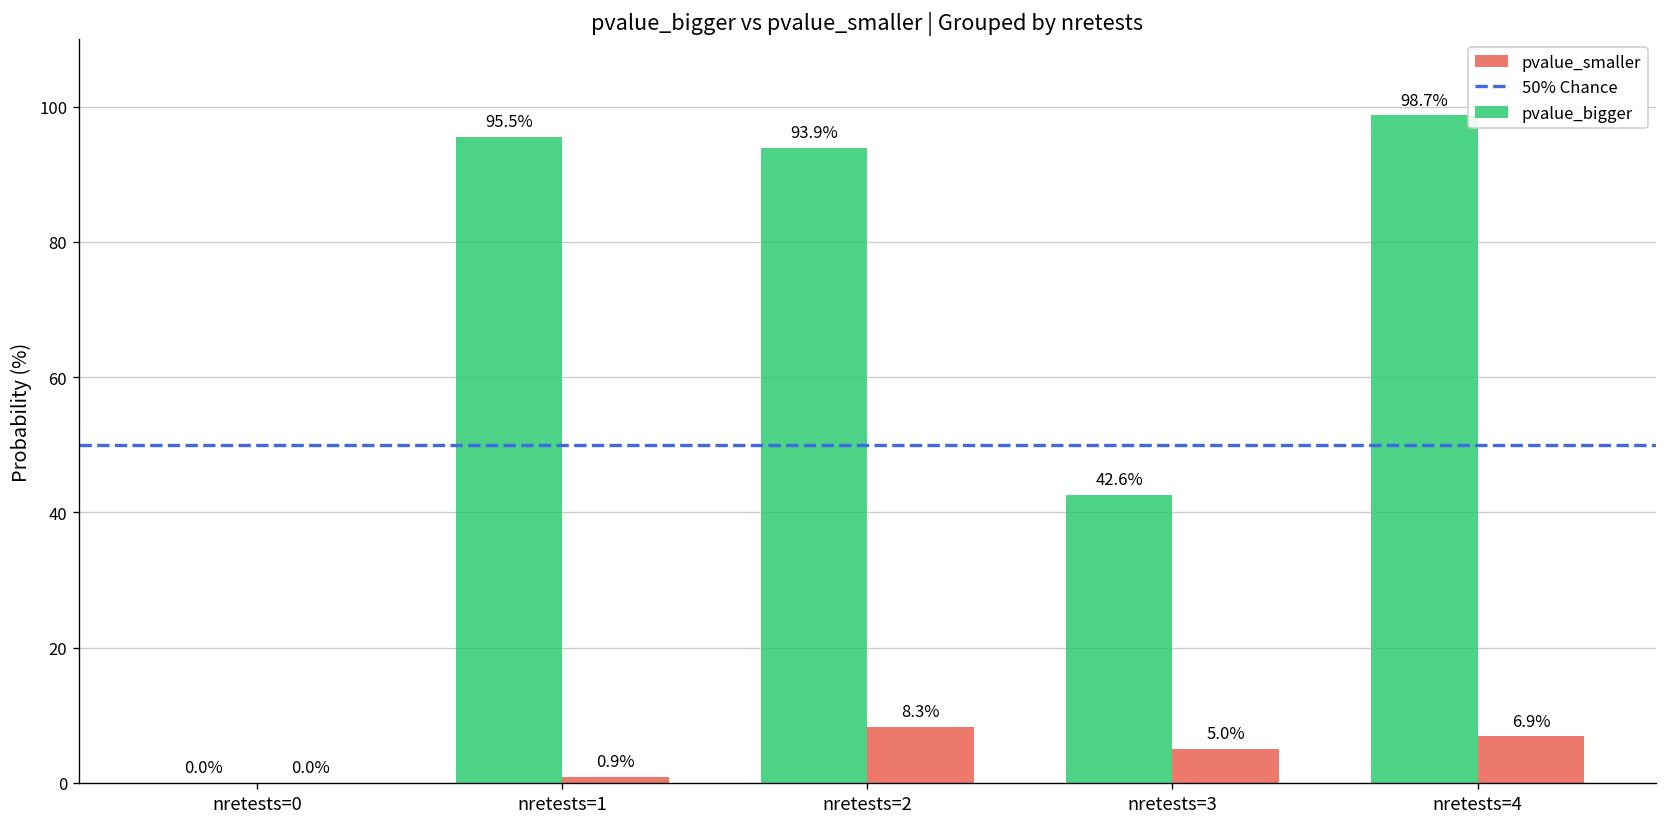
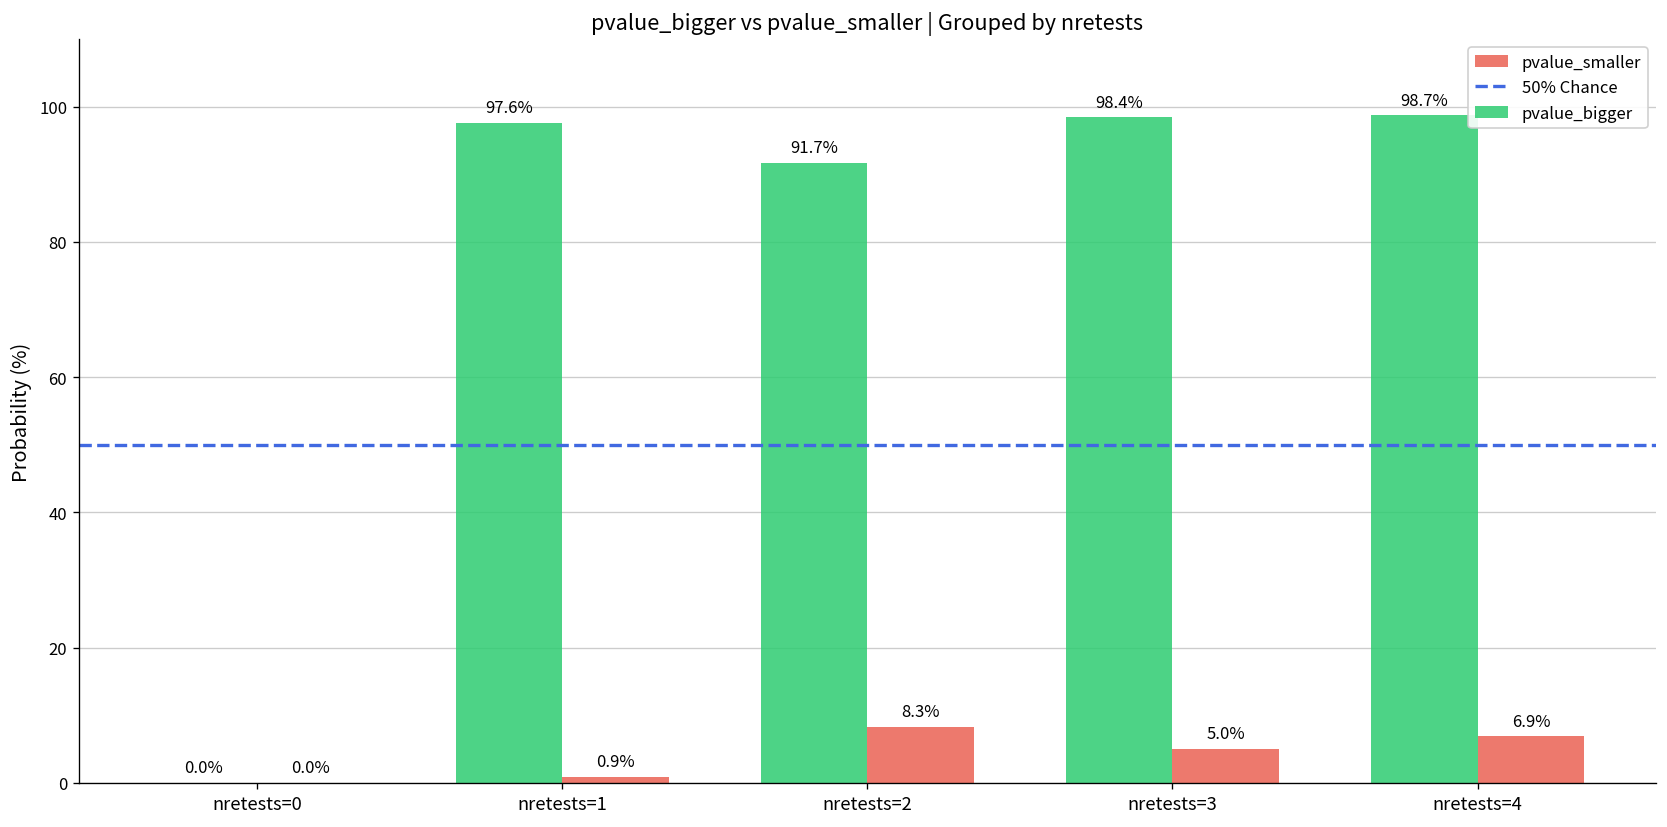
  {
    "pvalue_bigger": {
      "nretests=0": "0.0%",
-     "nretests=1": "95.5%",
-     "nretests=2": "93.9%",
-     "nretests=3": "42.6%",
+     "nretests=1": "97.6%",
+     "nretests=2": "91.7%",
+     "nretests=3": "98.4%",
      "nretests=4": "98.7%"
    },
    "pvalue_smaller": {
      "nretests=0": "0.0%",
      "nretests=1": "0.9%",
      "nretests=2": "8.3%",
      "nretests=3": "5.0%",
      "nretests=4": "6.9%"
    }
  }
